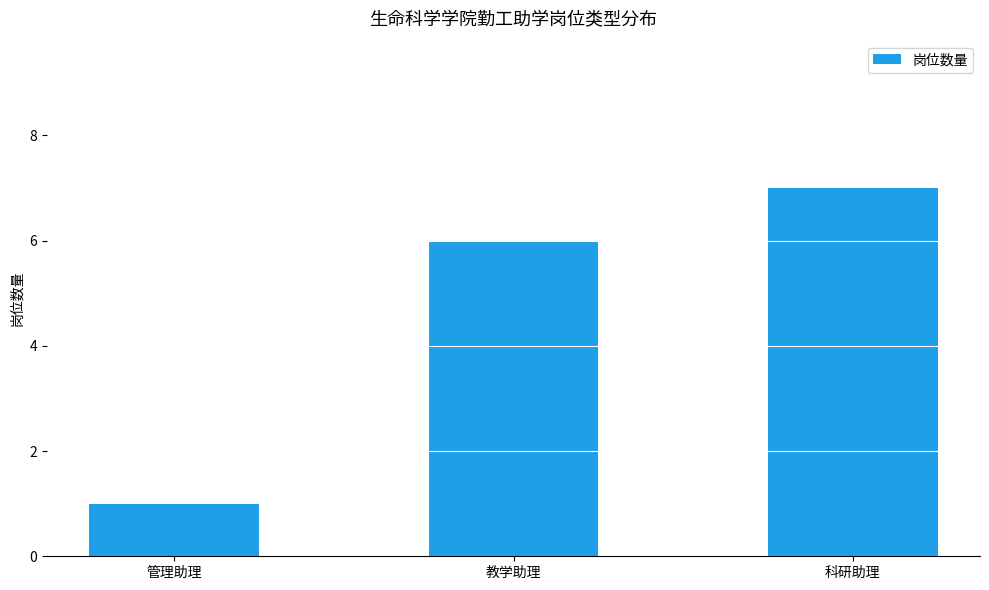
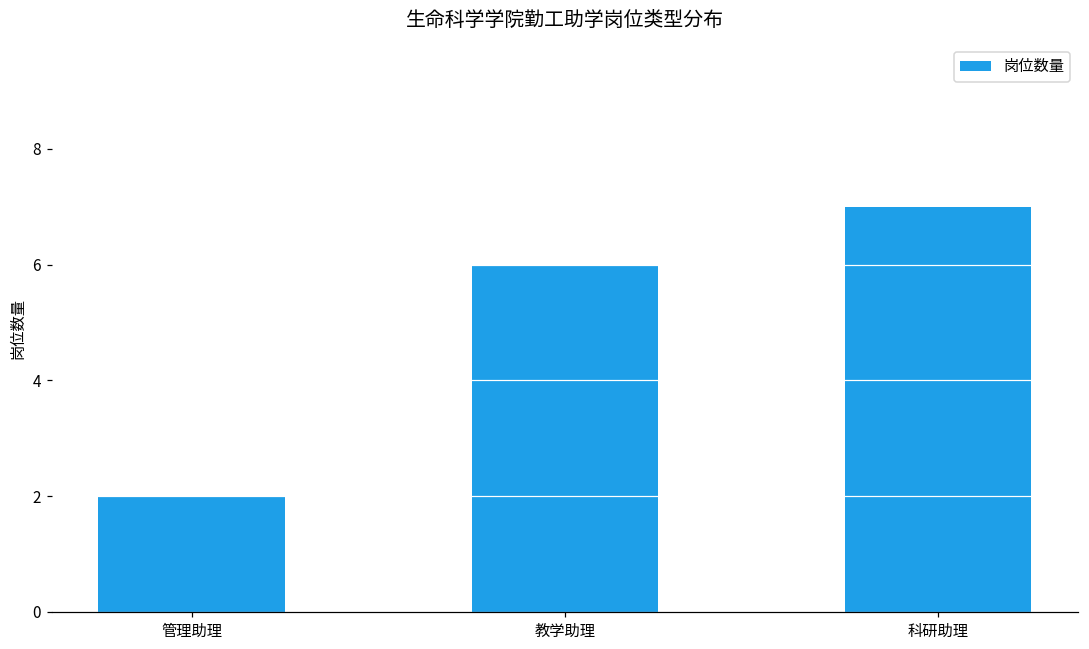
  {
-   "管理助理": 1,
+   "管理助理": 2,
    "教学助理": 6,
    "科研助理": 7
  }
